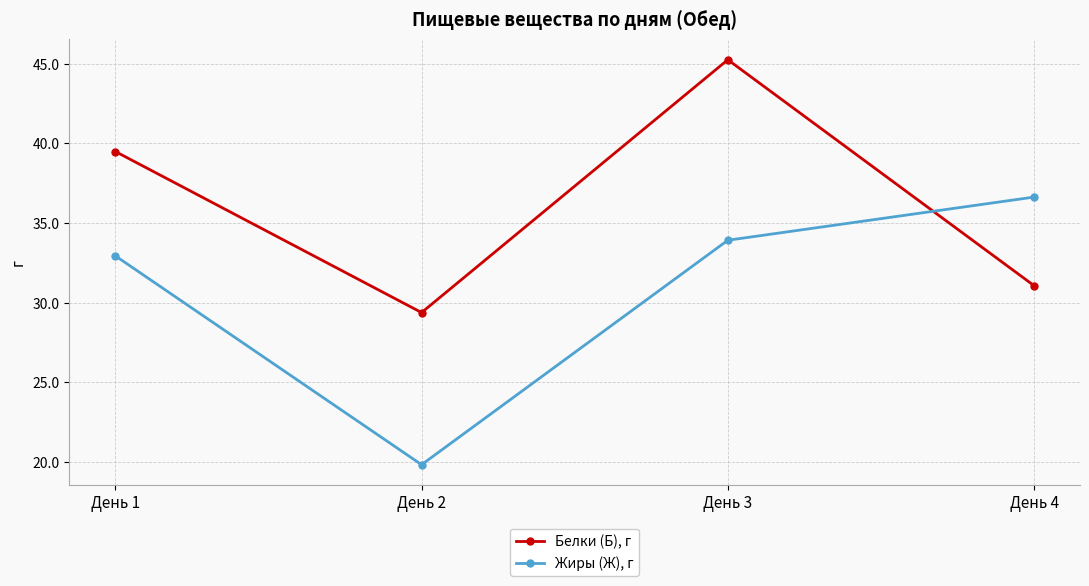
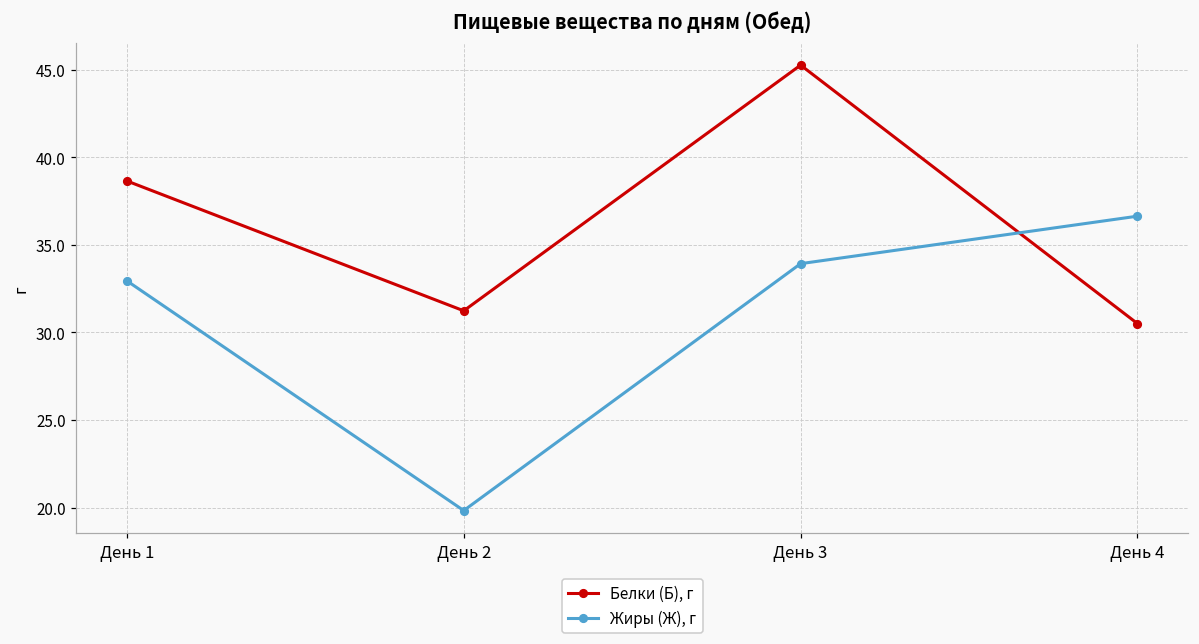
  {
    "Белки (Б), г": {
-     "День 1": 39.5,
-     "День 2": 29.4,
+     "День 1": 38.6,
+     "День 2": 31.2,
      "День 3": 45.3,
-     "День 4": 31.1
+     "День 4": 30.5
    },
    "Жиры (Ж), г": {
      "День 1": 32.9,
      "День 2": 19.8,
      "День 3": 33.9,
      "День 4": 36.6
    }
  }
